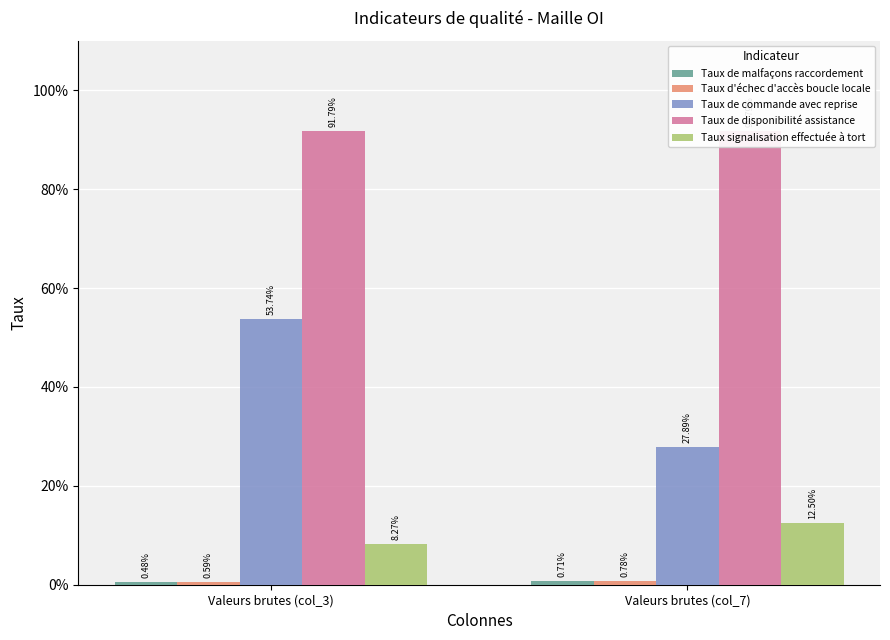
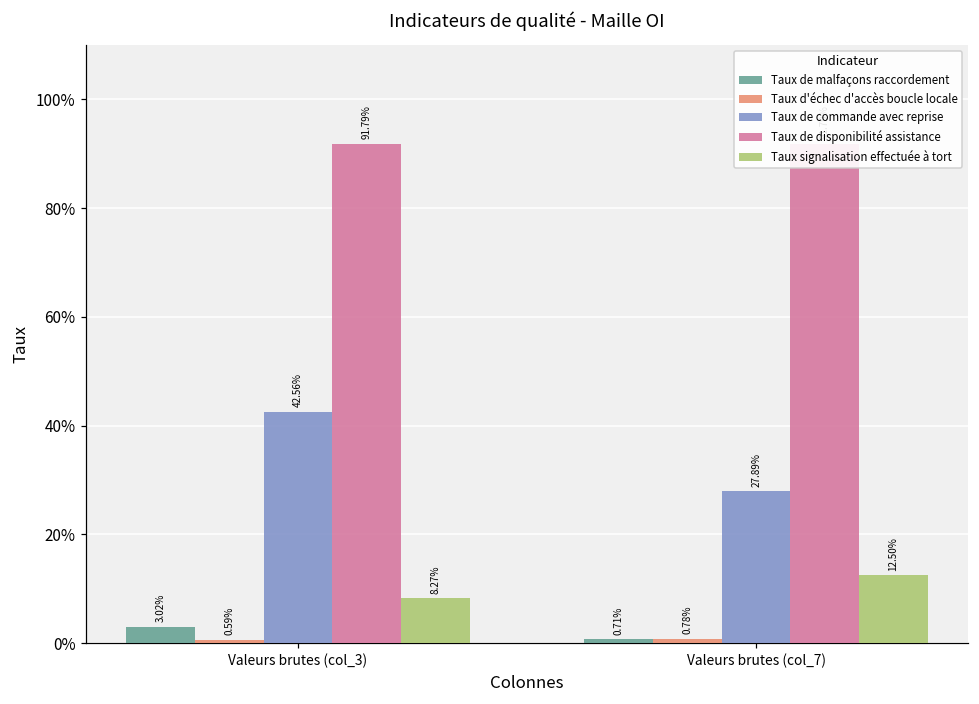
  {
    "Taux de malfaçons raccordement": {
-     "Valeurs brutes (col_3)": "0.48%",
+     "Valeurs brutes (col_3)": "3.02%",
      "Valeurs brutes (col_7)": "0.71%"
    },
    "Taux de commande avec reprise": {
-     "Valeurs brutes (col_3)": "53.74%",
+     "Valeurs brutes (col_3)": "42.56%",
      "Valeurs brutes (col_7)": "27.89%"
    },
    "Taux signalisation effectuée à tort": {
      "Valeurs brutes (col_3)": "8.27%",
      "Valeurs brutes (col_7)": "12.50%"
    }
  }
